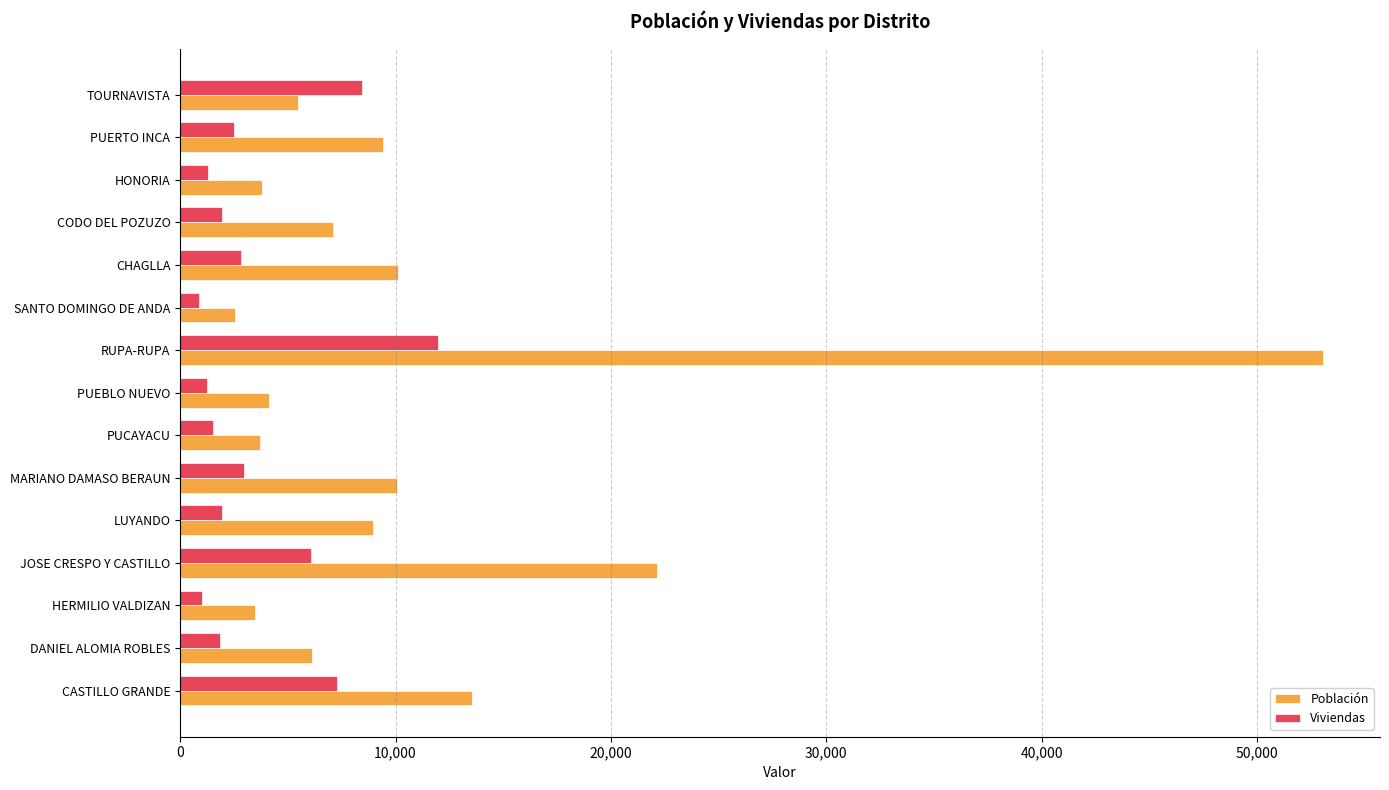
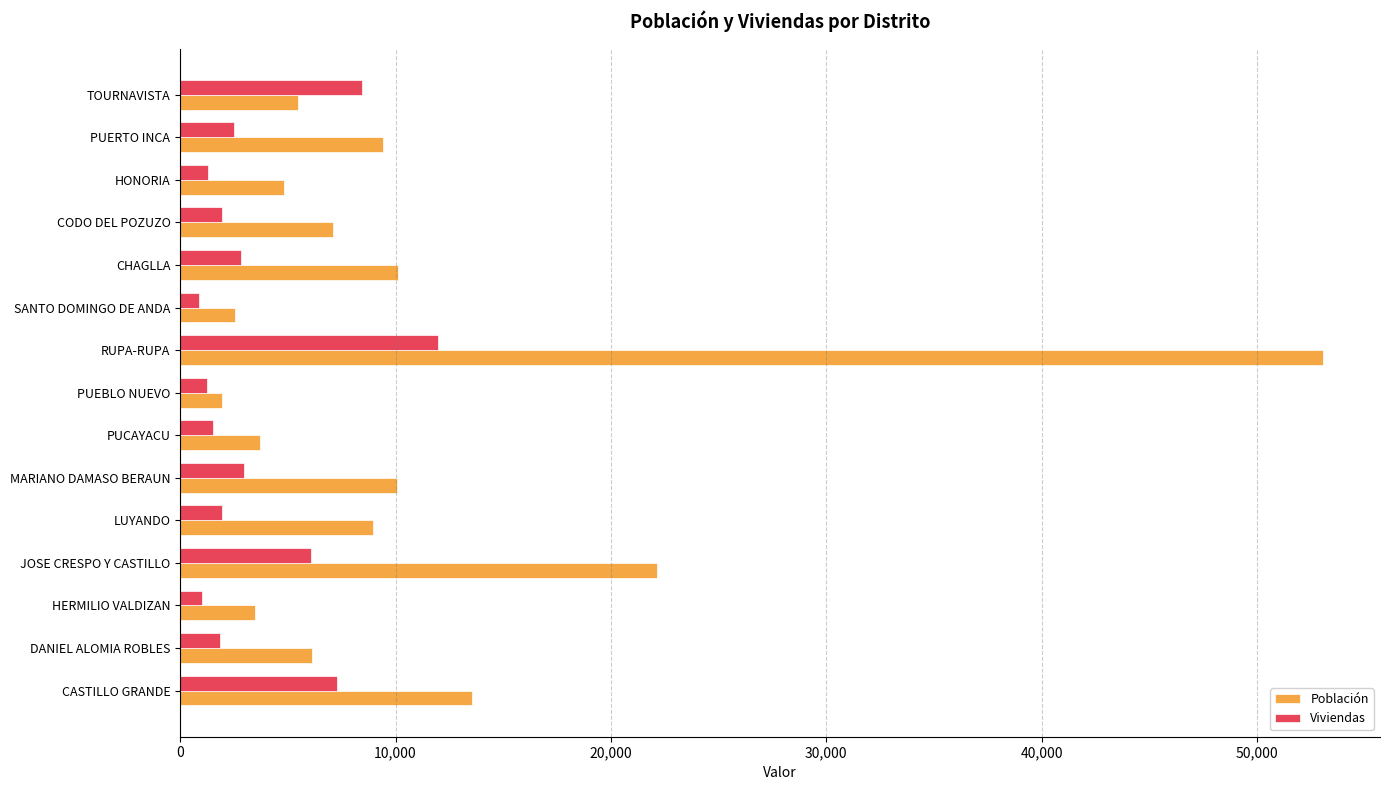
  {
    "Población": {
      "TOURNAVISTA": "5,400",
      "PUERTO INCA": "9,400",
-     "HONORIA": "3,800",
+     "HONORIA": "4,800",
      "CODO DEL POZUZO": "7,100",
      "CHAGLLA": "10,100",
      "SANTO DOMINGO DE ANDA": "2,500",
      "RUPA-RUPA": "53,100",
-     "PUEBLO NUEVO": "4,100",
+     "PUEBLO NUEVO": "2,000",
      "PUCAYACU": "3,700",
      "MARIANO DAMASO BERAUN": "10,000",
      "LUYANDO": "9,000",
      "JOSE CRESPO Y CASTILLO": "22,100",
      "HERMILIO VALDIZAN": "3,500",
      "DANIEL ALOMIA ROBLES": "6,100",
      "CASTILLO GRANDE": "13,600"
    },
    "Viviendas": {
      "TOURNAVISTA": "8,400",
      "PUERTO INCA": "2,500",
      "HONORIA": "1,300",
      "CODO DEL POZUZO": "2,000",
      "CHAGLLA": "2,800",
      "SANTO DOMINGO DE ANDA": "900",
      "RUPA-RUPA": "12,000",
      "PUEBLO NUEVO": "1,200",
      "PUCAYACU": "1,500",
      "MARIANO DAMASO BERAUN": "2,900",
      "LUYANDO": "2,000",
      "JOSE CRESPO Y CASTILLO": "6,100",
      "HERMILIO VALDIZAN": "1,000",
      "DANIEL ALOMIA ROBLES": "1,800",
      "CASTILLO GRANDE": "7,300"
    }
  }
